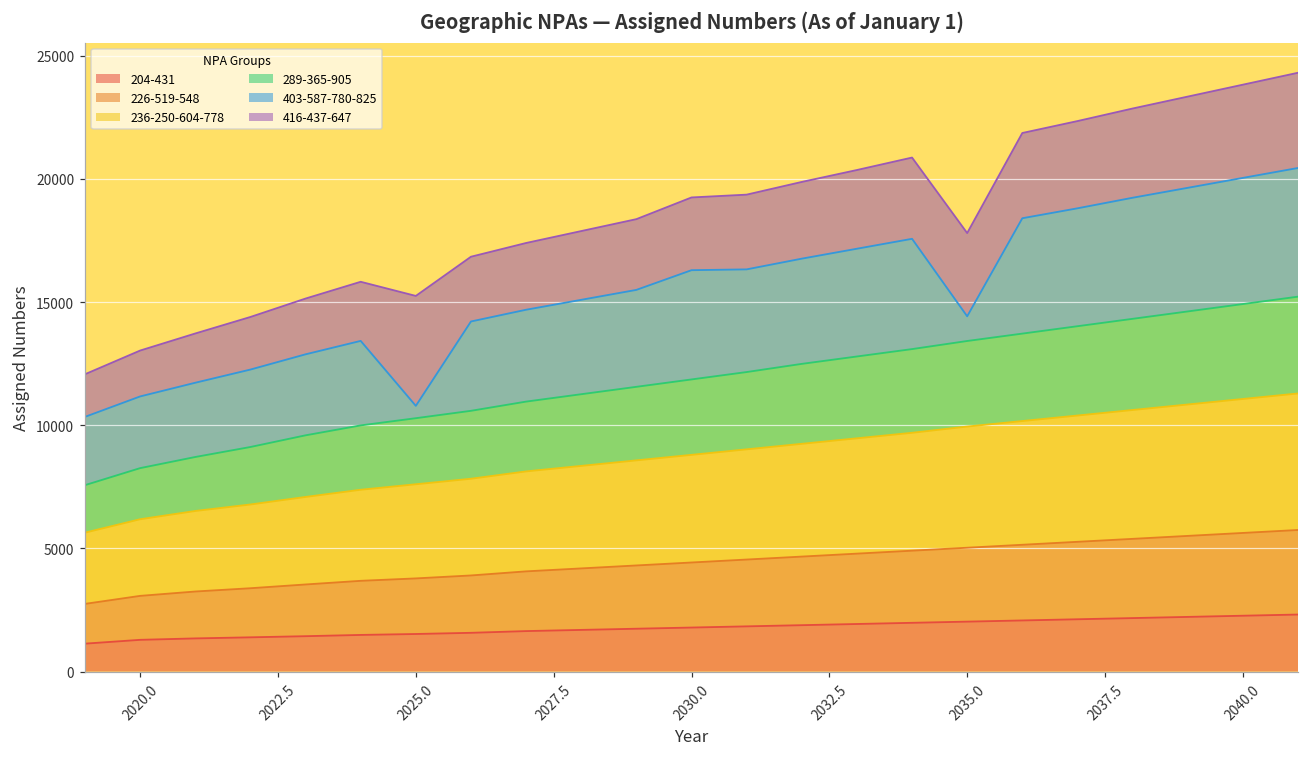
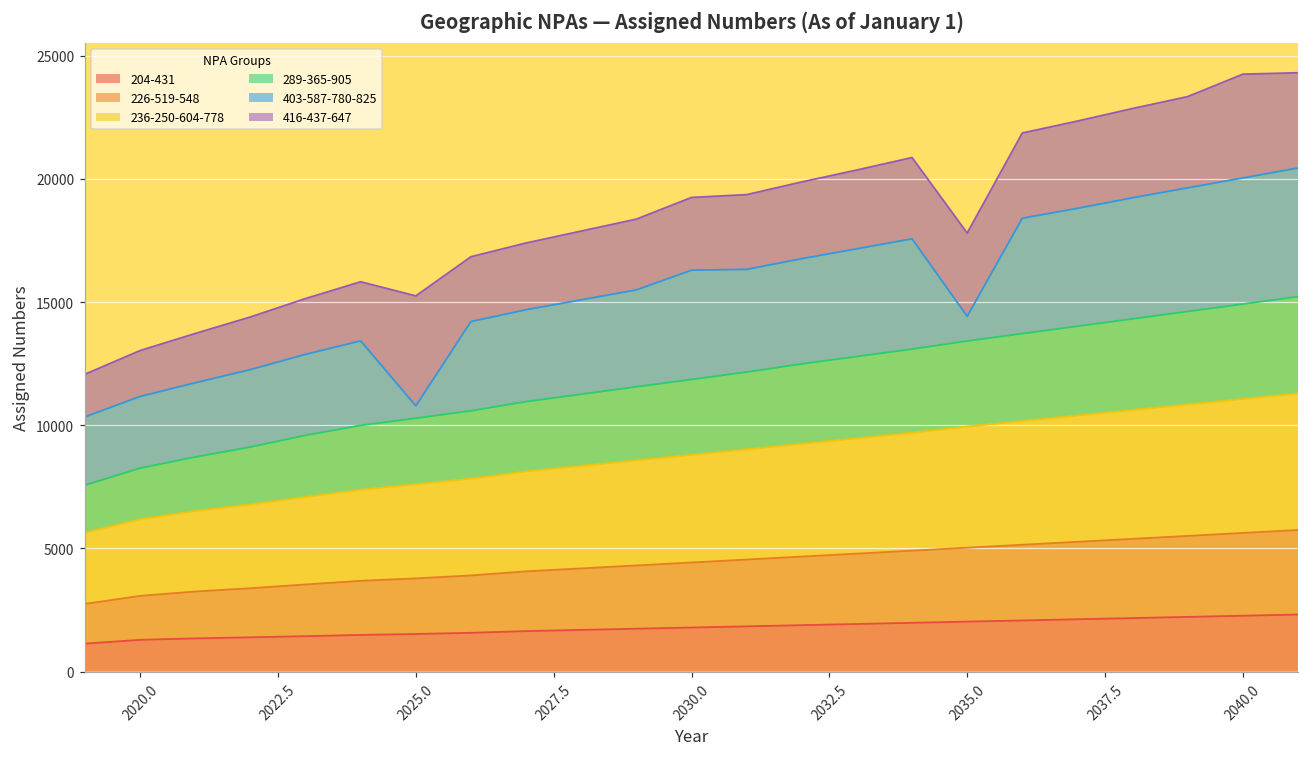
  {
    "236-250-604-778": {
      "2020.0": 3100,
      "2025.0": 3800,
      "2030.0": 4400,
      "2035.0": 4900,
      "2040.0": 5400
    },
    "289-365-905": {
      "2020.0": 2100,
      "2025.0": 2700,
      "2030.0": 3100,
      "2035.0": 3500,
      "2040.0": 3900
    },
    "403-587-780-825": {
      "2020.0": 2900,
      "2025.0": 500,
      "2030.0": 4400,
      "2035.0": 1000,
      "2040.0": 5100
    },
    "416-437-647": {
      "2020.0": 1900,
      "2025.0": 4500,
      "2030.0": 3000,
      "2035.0": 3400,
-     "2040.0": 3800
+     "2040.0": 4200
    }
  }
